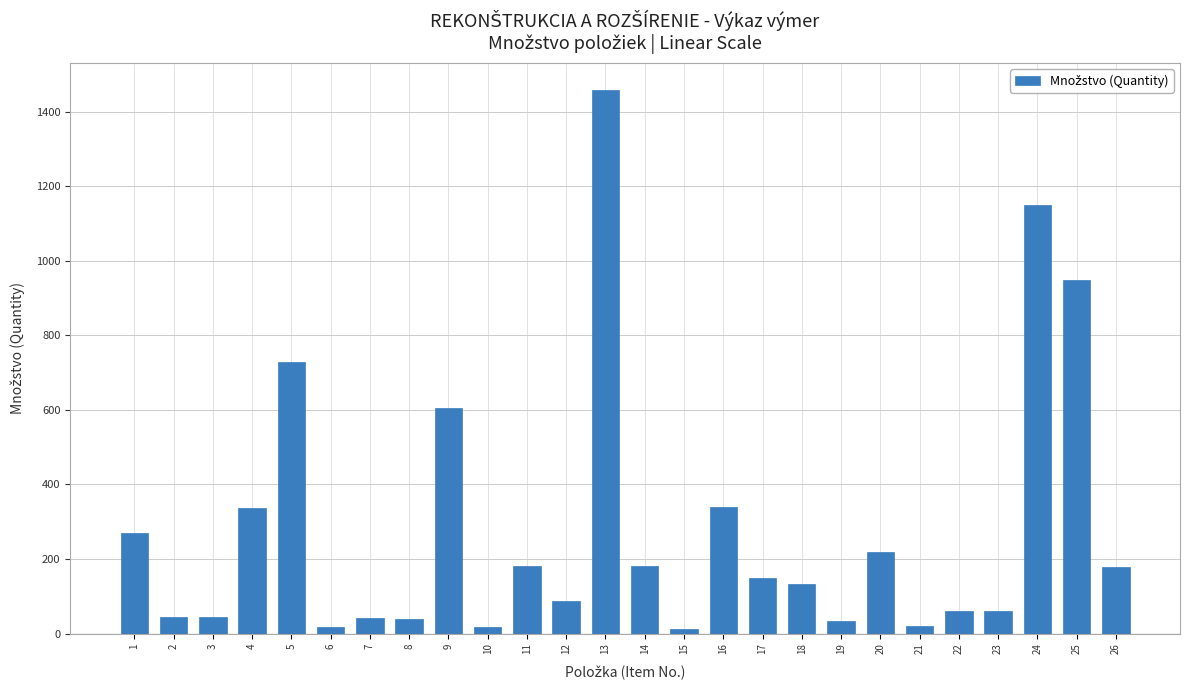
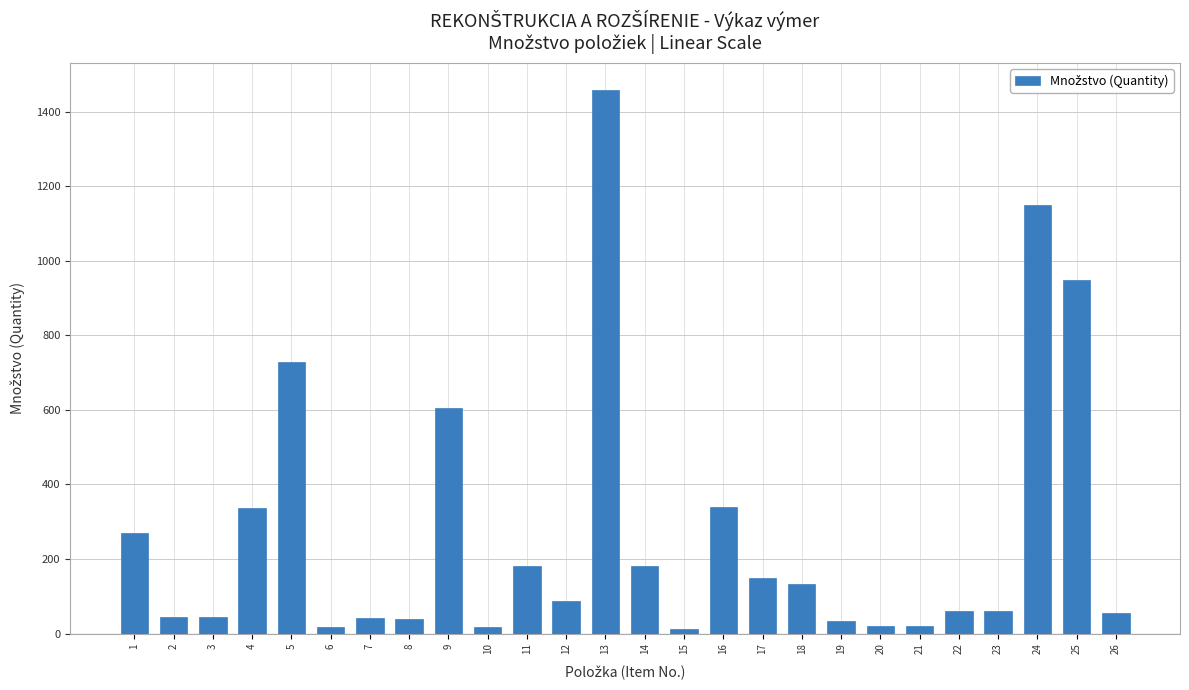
  {
    "1": 270,
    "2": 40,
    "3": 40,
    "4": 340,
    "5": 730,
    "6": 20,
    "7": 40,
    "8": 40,
    "9": 600,
    "10": 20,
    "11": 180,
    "12": 90,
    "13": 1460,
    "14": 180,
    "15": 10,
    "16": 340,
    "17": 150,
    "18": 130,
    "19": 30,
-   "20": 220,
+   "20": 20,
    "21": 20,
    "22": 60,
    "23": 60,
    "24": 1150,
    "25": 950,
-   "26": 180
+   "26": 50
  }
